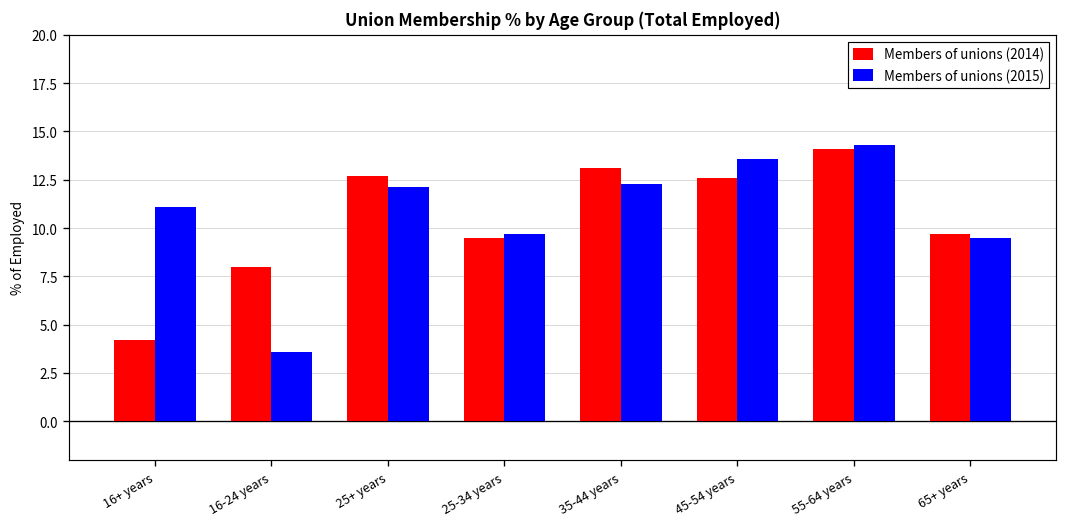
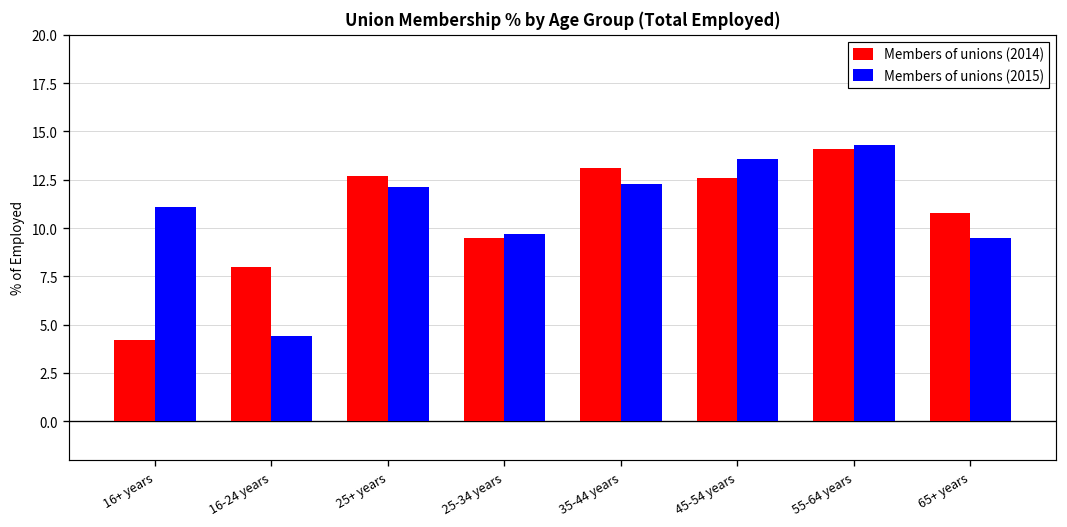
  {
    "Members of unions (2014)": {
      "16+ years": 4.2,
      "16-24 years": 8.0,
      "25+ years": 12.7,
      "25-34 years": 9.5,
      "35-44 years": 13.1,
      "45-54 years": 12.6,
      "55-64 years": 14.1,
-     "65+ years": 9.7
+     "65+ years": 10.8
    },
    "Members of unions (2015)": {
      "16+ years": 11.1,
-     "16-24 years": 3.6,
+     "16-24 years": 4.4,
      "25+ years": 12.1,
      "25-34 years": 9.7,
      "35-44 years": 12.3,
      "45-54 years": 13.6,
      "55-64 years": 14.3,
      "65+ years": 9.5
    }
  }
